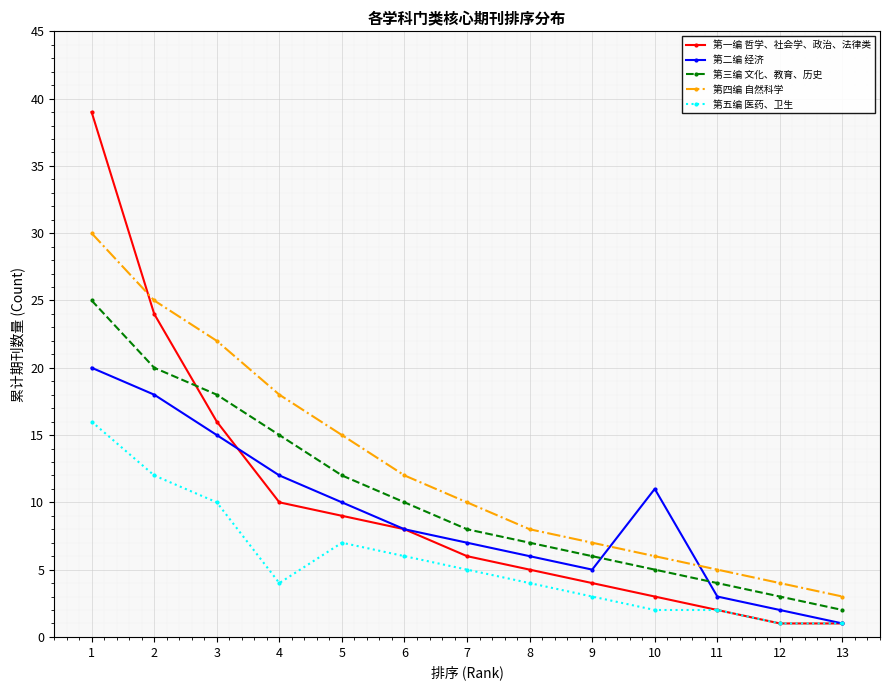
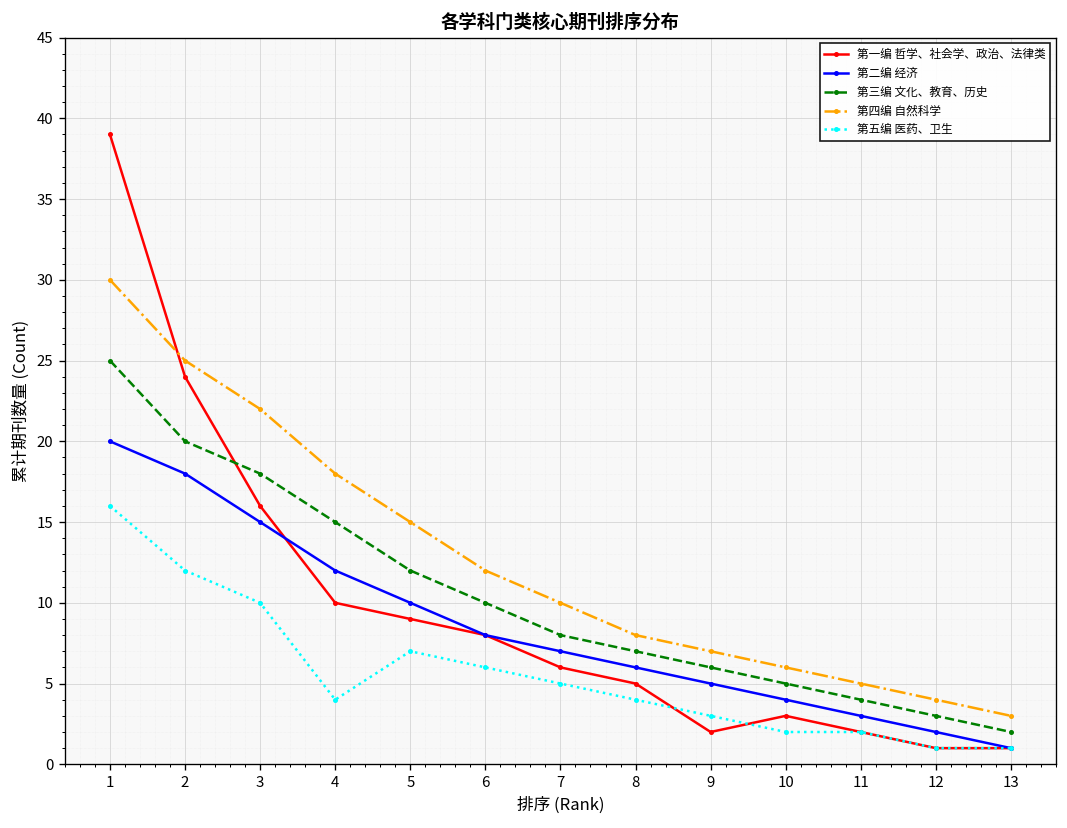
  {
    "第一编 哲学、社会学、政治、法律类": {
      "1": 39,
      "2": 24,
      "3": 16,
      "4": 10,
      "5": 9,
      "7": 6,
      "8": 5,
-     "9": 4,
+     "9": 2,
      "10": 3
    },
    "第二编 经济": {
      "1": 20,
      "2": 18,
      "3": 15,
      "4": 12,
      "5": 10,
      "7": 7,
      "8": 6,
      "9": 5,
-     "10": 11,
+     "10": 4,
      "11": 3,
      "12": 2
    },
    "第三编 文化、教育、历史": {
      "1": 25,
      "2": 20,
      "3": 18,
      "4": 15,
      "5": 12,
      "6": 10,
      "7": 8,
      "8": 7,
      "9": 6,
      "10": 5,
      "11": 4,
      "12": 3,
      "13": 2
    },
    "第四编 自然科学": {
      "1": 30,
      "2": 25,
      "3": 22,
      "4": 18,
      "5": 15,
      "6": 12,
      "7": 10,
      "8": 8,
      "9": 7,
      "10": 6,
      "11": 5,
      "12": 4,
      "13": 3
    },
    "第五编 医药、卫生": {
      "1": 16,
      "2": 12,
      "3": 10,
      "4": 4,
      "5": 7,
      "6": 6,
      "7": 5,
      "8": 4,
      "9": 3,
      "10": 2
    }
  }
